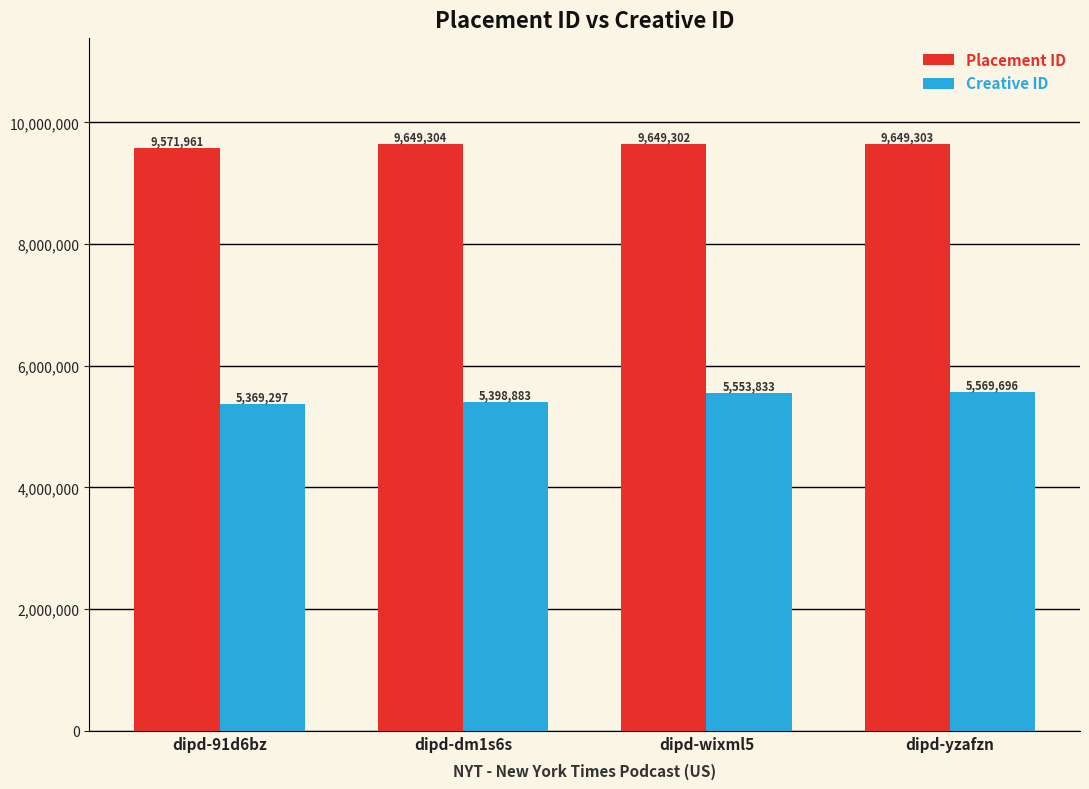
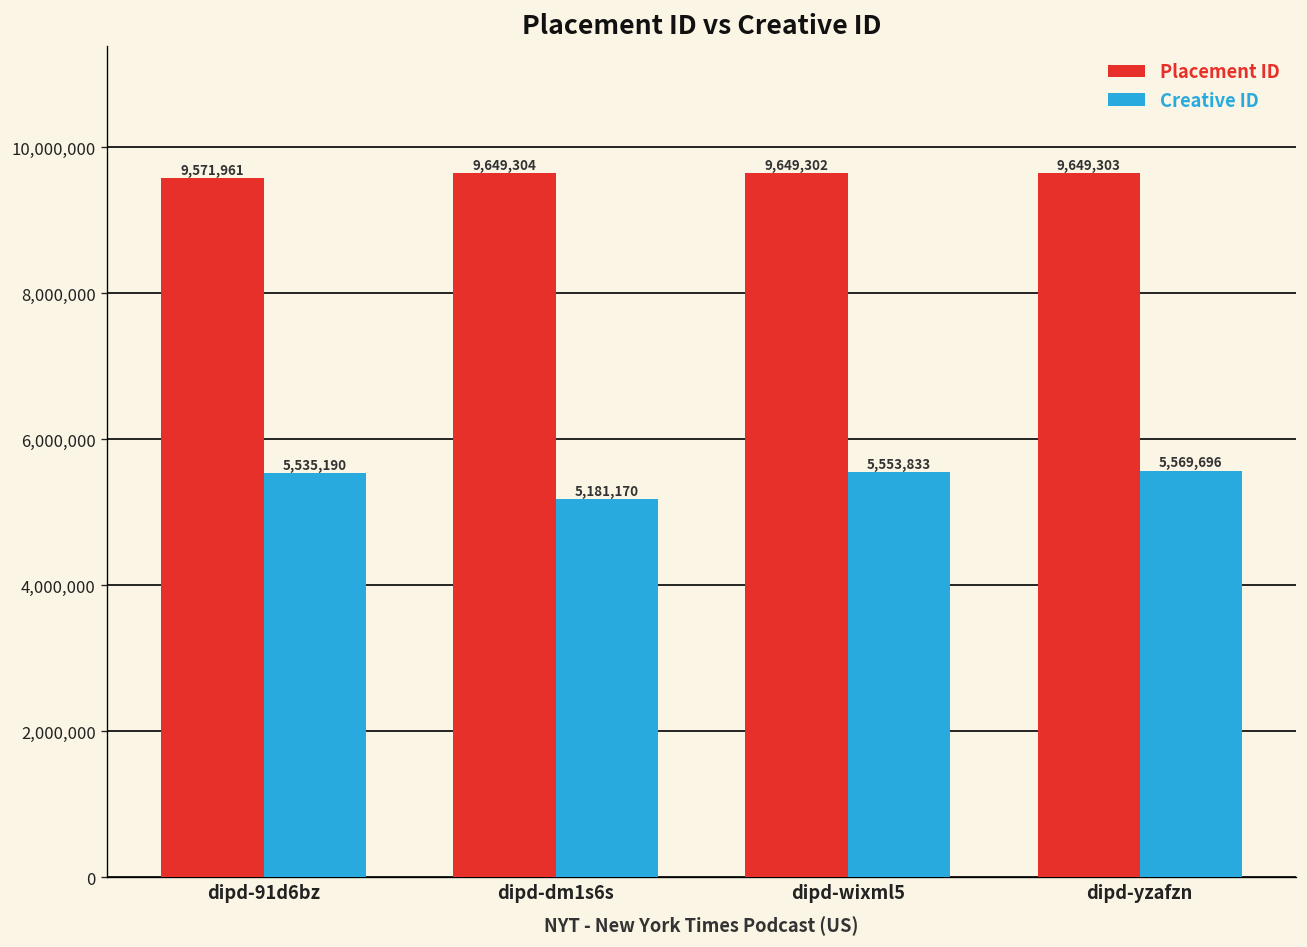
  {
    "Placement ID": {
      "dipd-91d6bz": "9,571,961",
      "dipd-dm1s6s": "9,649,304",
      "dipd-wixml5": "9,649,302",
      "dipd-yzafzn": "9,649,303"
    },
    "Creative ID": {
-     "dipd-91d6bz": "5,369,297",
-     "dipd-dm1s6s": "5,398,883",
+     "dipd-91d6bz": "5,535,190",
+     "dipd-dm1s6s": "5,181,170",
      "dipd-wixml5": "5,553,833",
      "dipd-yzafzn": "5,569,696"
    }
  }
